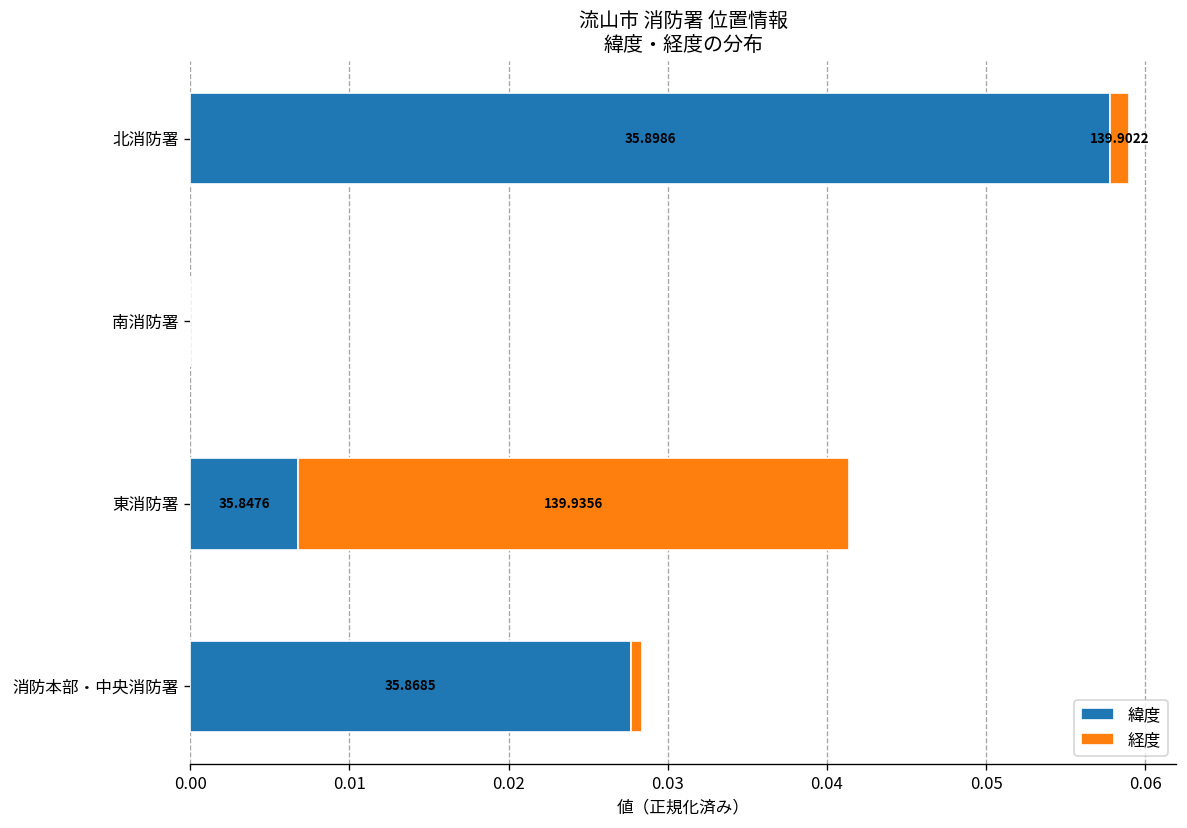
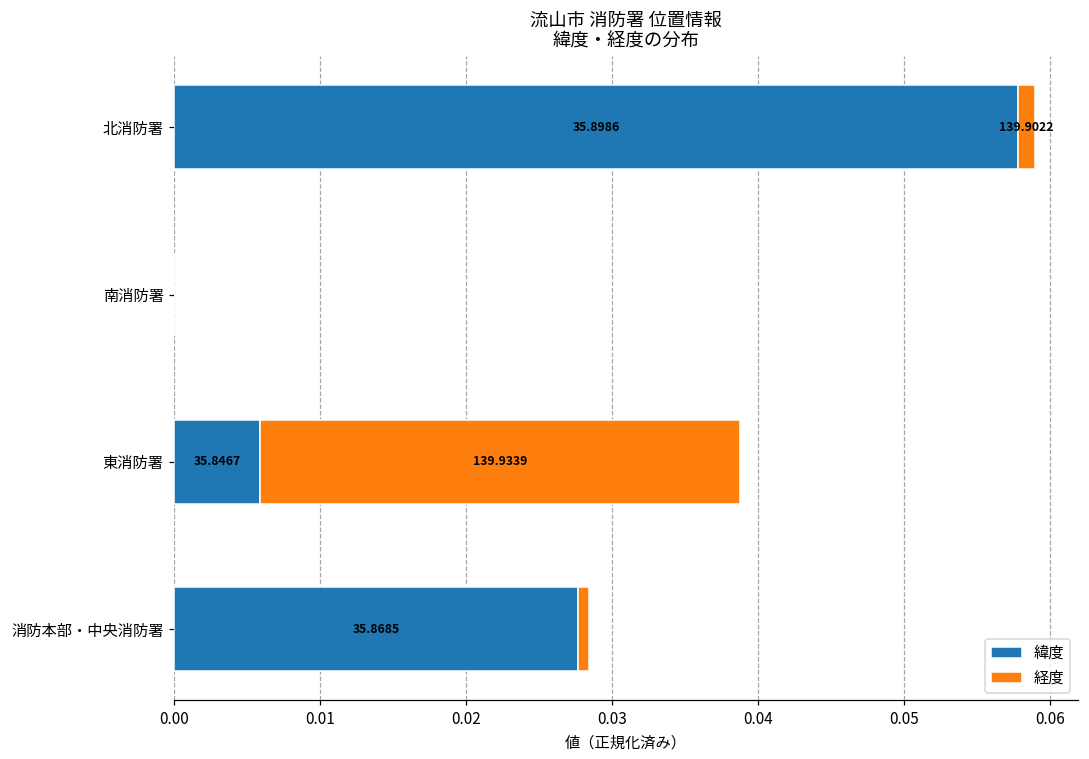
  {
    "緯度": {
-     "東消防署": 35.8476
+     "東消防署": 35.8467
    },
    "経度": {
-     "東消防署": 139.9356
+     "東消防署": 139.9339
    }
  }
